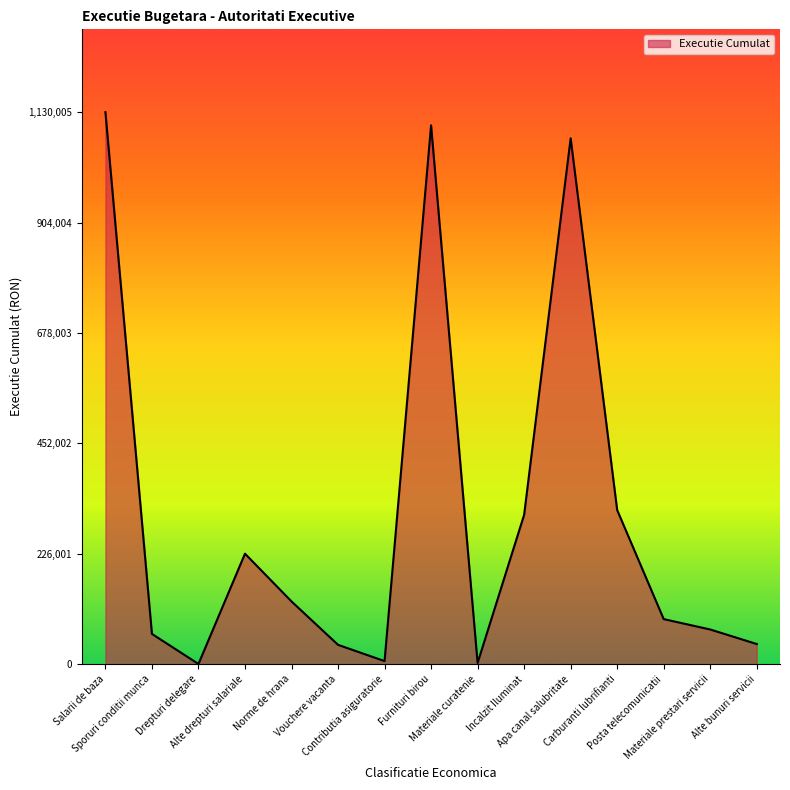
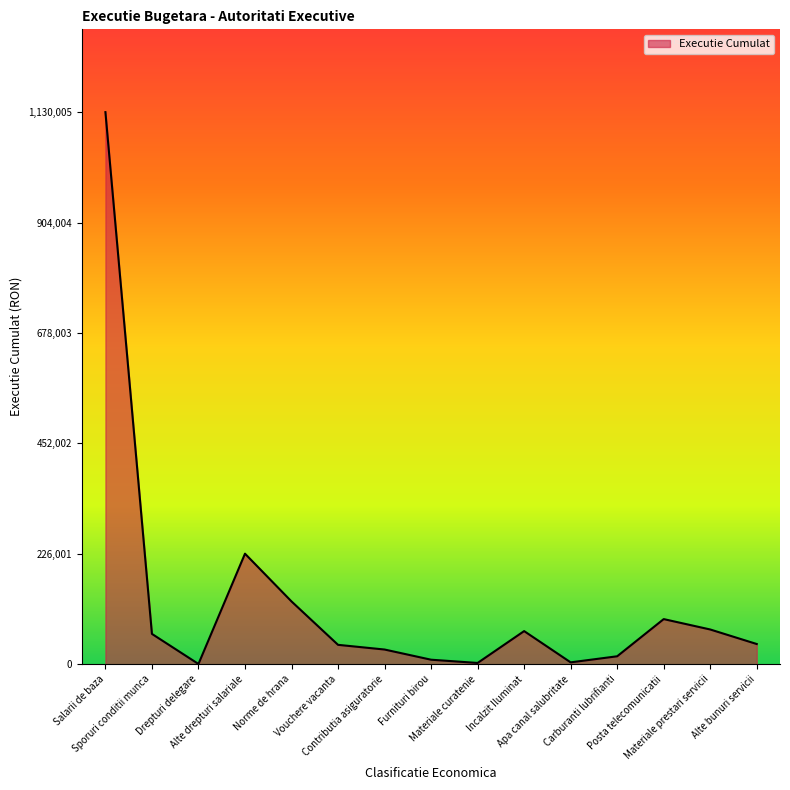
  {
    "Salarii de baza": "1,130,000",
    "Sporuri conditii munca": "60,000",
    "Drepturi delegare": "0",
    "Alte drepturi salariale": "230,000",
    "Norme de hrana": "130,000",
    "Vouchere vacanta": "40,000",
-   "Contributia asiguratorie": "10,000",
-   "Furnituri birou": "1,100,000",
+   "Contributia asiguratorie": "30,000",
+   "Furnituri birou": "10,000",
    "Materiale curatenie": "0",
-   "Incalzit Iluminat": "310,000",
-   "Apa canal salubritate": "1,080,000",
-   "Carburanti lubrifianti": "320,000",
+   "Incalzit Iluminat": "70,000",
+   "Apa canal salubritate": "0",
+   "Carburanti lubrifianti": "20,000",
    "Posta telecomunicatii": "90,000",
    "Materiale prestari servicii": "70,000",
    "Alte bunuri servicii": "40,000"
  }
